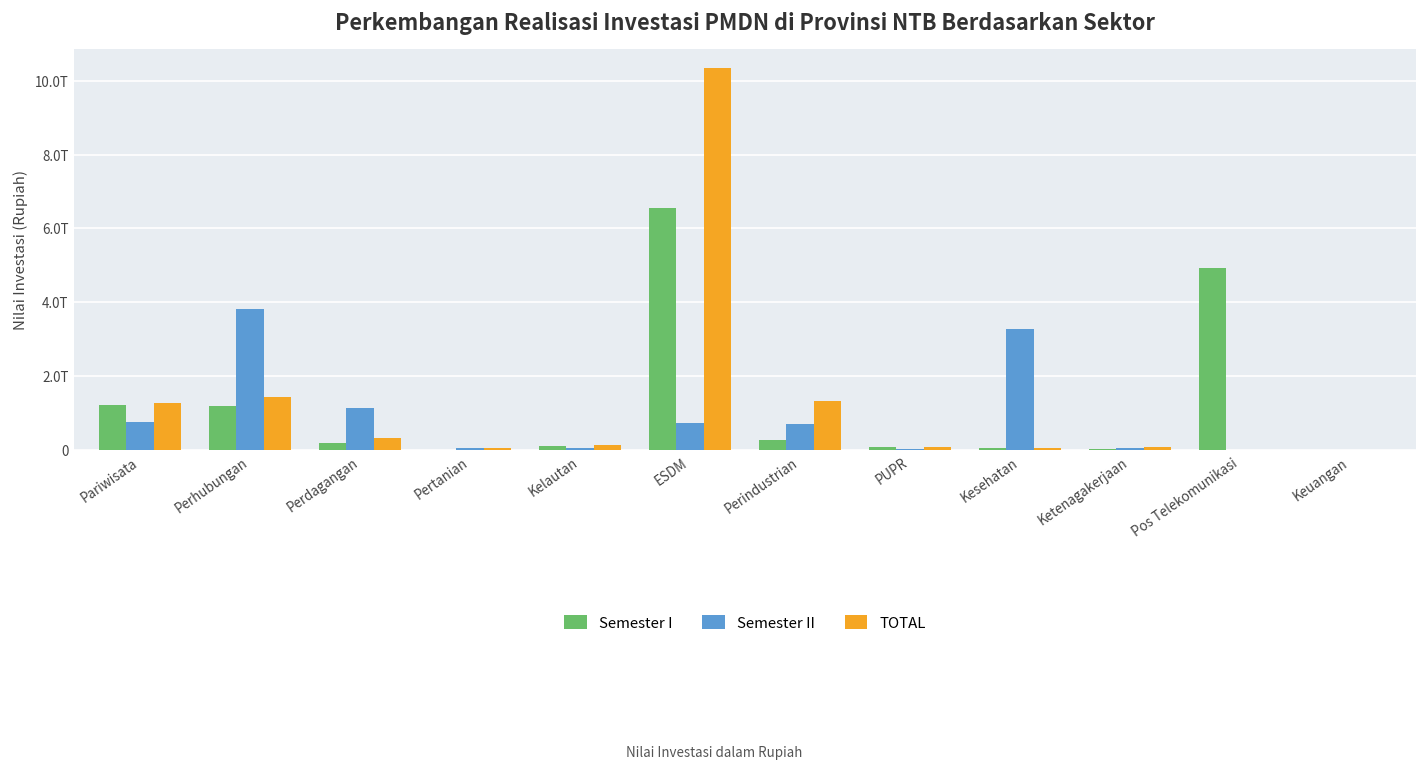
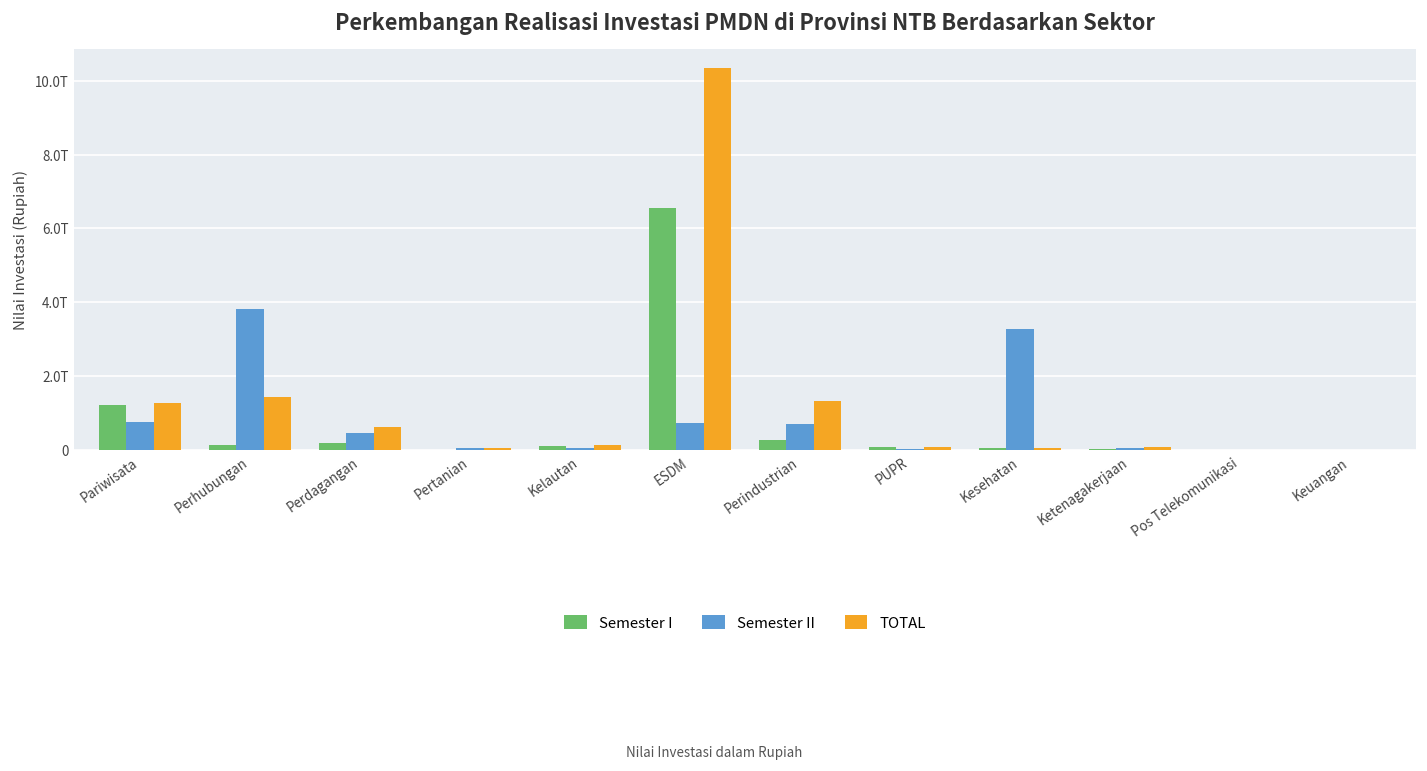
  {
    "Semester I": {
      "Pariwisata": "1.2T",
-     "Perhubungan": "1.2T",
+     "Perhubungan": "0.1T",
      "Perdagangan": "0.2T",
      "Kelautan": "0.1T",
      "ESDM": "6.6T",
      "Perindustrian": "0.3T",
-     "Pos Telekomunikasi": "4.9T"
+     "Pos Telekomunikasi": "0.0T"
    },
    "Semester II": {
      "Pariwisata": "0.8T",
      "Perhubungan": "3.8T",
-     "Perdagangan": "1.1T",
+     "Perdagangan": "0.4T",
      "ESDM": "0.7T",
      "Perindustrian": "0.7T",
      "Kesehatan": "3.3T",
      "Keuangan": "0.0T"
    },
    "TOTAL": {
      "Pariwisata": "1.3T",
      "Perhubungan": "1.4T",
-     "Perdagangan": "0.3T",
+     "Perdagangan": "0.6T",
      "Kelautan": "0.1T",
      "ESDM": "10.3T",
      "Perindustrian": "1.3T"
    }
  }
